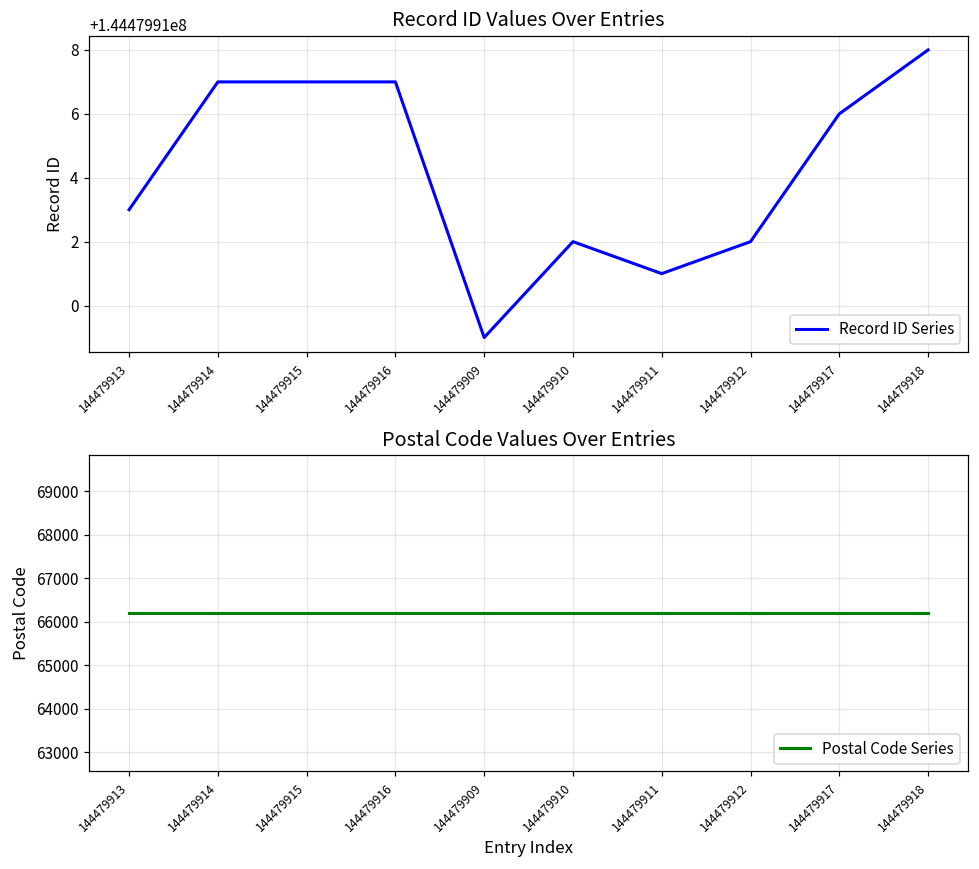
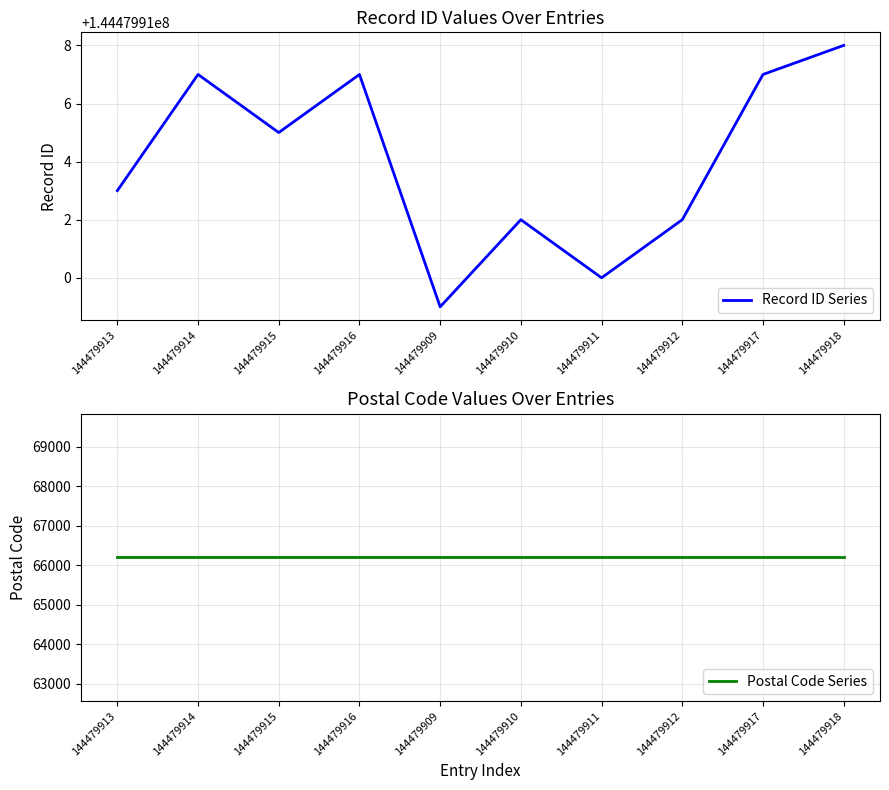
  {
    "Record ID Values Over Entries": {
      "144479913": 144479913,
      "144479914": 144479917,
-     "144479915": 144479917,
+     "144479915": 144479915,
      "144479916": 144479917,
      "144479909": 144479909,
      "144479910": 144479912,
-     "144479911": 144479911,
+     "144479911": 144479910,
      "144479912": 144479912,
-     "144479917": 144479916,
+     "144479917": 144479917,
      "144479918": 144479918
    },
    "Postal Code Values Over Entries": {
      "144479913": 66200,
      "144479914": 66200,
      "144479915": 66200,
      "144479916": 66200,
      "144479909": 66200,
      "144479910": 66200,
      "144479911": 66200,
      "144479912": 66200,
      "144479917": 66200,
      "144479918": 66200
    }
  }
